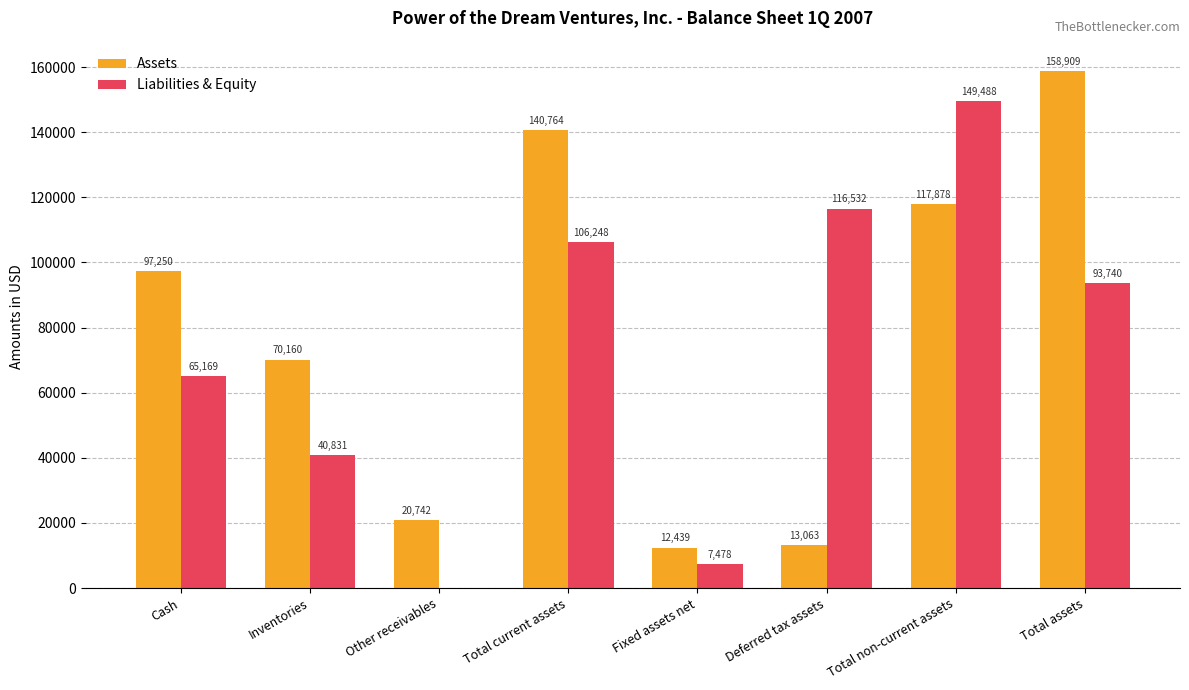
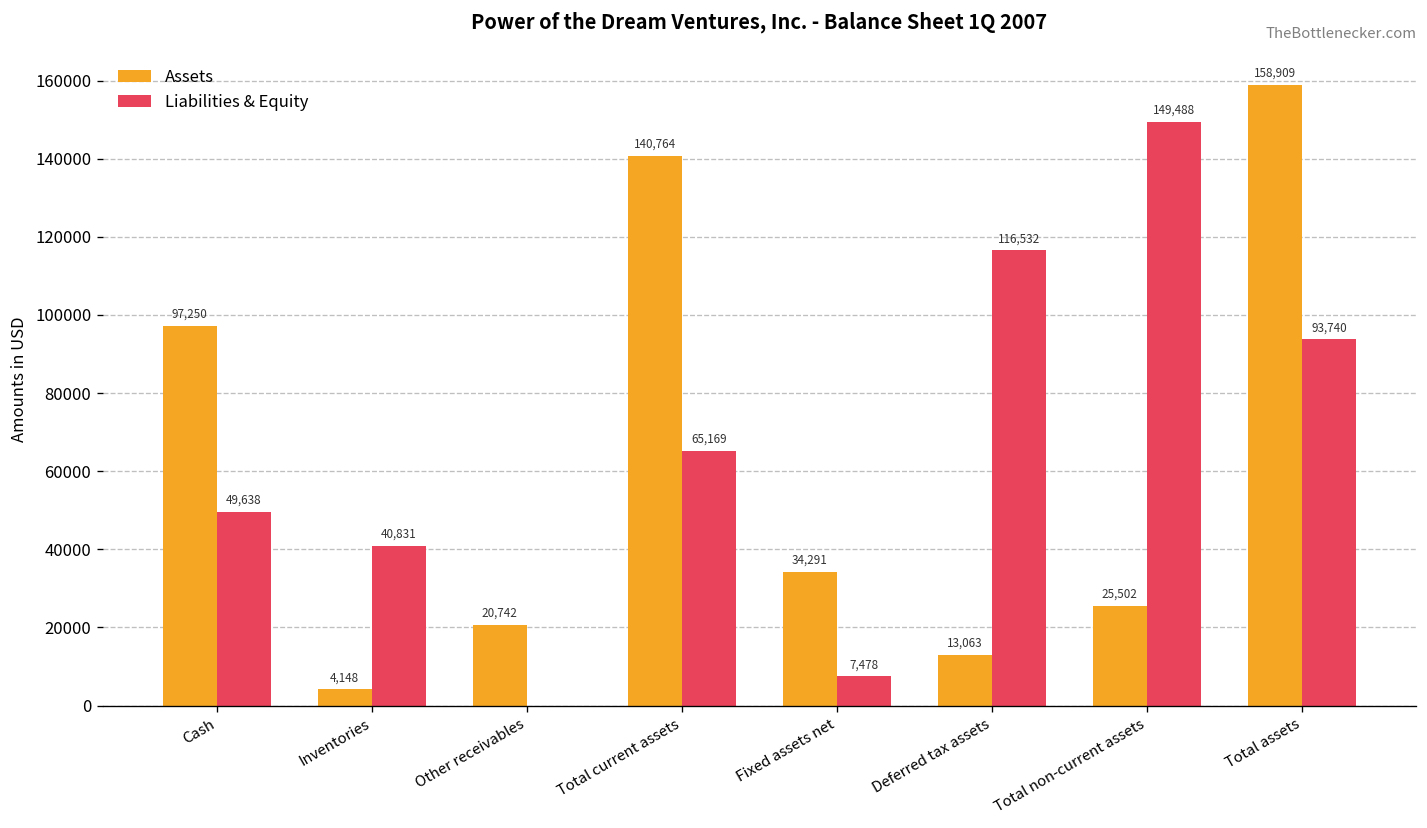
  {
    "Assets": {
      "Cash": "97,250",
-     "Inventories": "70,160",
+     "Inventories": "4,148",
      "Other receivables": "20,742",
      "Total current assets": "140,764",
-     "Fixed assets net": "12,439",
+     "Fixed assets net": "34,291",
      "Deferred tax assets": "13,063",
-     "Total non-current assets": "117,878",
+     "Total non-current assets": "25,502",
      "Total assets": "158,909"
    },
    "Liabilities & Equity": {
-     "Cash": "65,169",
+     "Cash": "49,638",
      "Inventories": "40,831",
-     "Total current assets": "106,248",
+     "Total current assets": "65,169",
      "Fixed assets net": "7,478",
      "Deferred tax assets": "116,532",
      "Total non-current assets": "149,488",
      "Total assets": "93,740"
    }
  }
